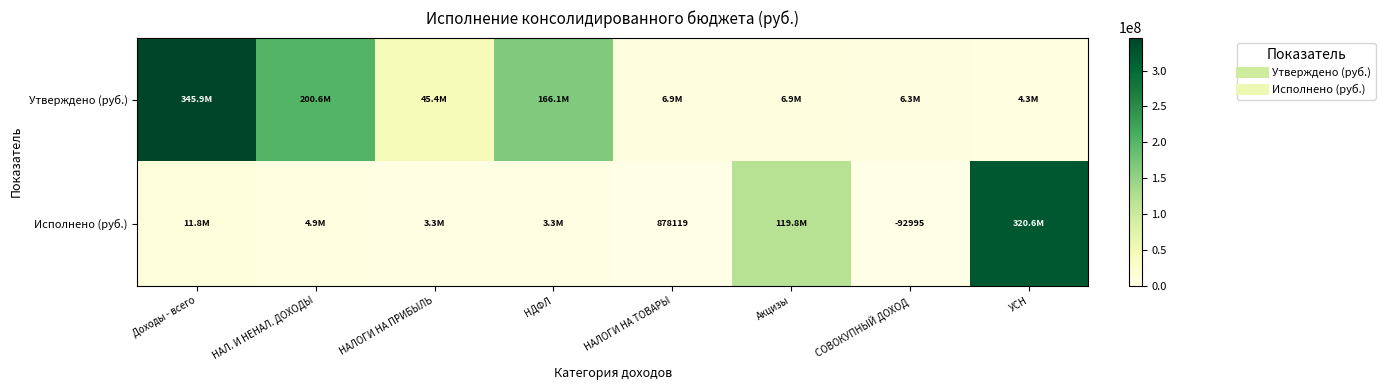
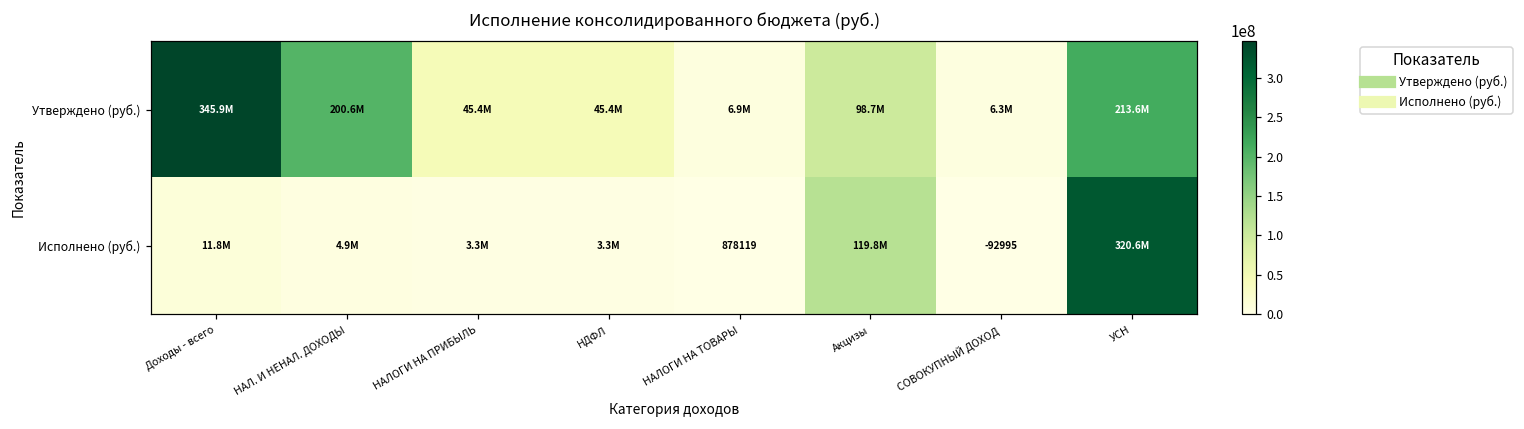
  {
    "Утверждено (руб.)": {
      "Доходы - всего": "345.9M",
      "НАЛ. И НЕНАЛ. ДОХОДЫ": "200.6M",
      "НАЛОГИ НА ПРИБЫЛЬ": "45.4M",
-     "НДФЛ": "166.1M",
+     "НДФЛ": "45.4M",
      "НАЛОГИ НА ТОВАРЫ": "6.9M",
-     "Акцизы": "6.9M",
+     "Акцизы": "98.7M",
      "СОВОКУПНЫЙ ДОХОД": "6.3M",
-     "УСН": "4.3M"
+     "УСН": "213.6M"
    },
    "Исполнено (руб.)": {
      "Доходы - всего": "11.8M",
      "НАЛ. И НЕНАЛ. ДОХОДЫ": "4.9M",
      "НАЛОГИ НА ПРИБЫЛЬ": "3.3M",
      "НДФЛ": "3.3M",
      "НАЛОГИ НА ТОВАРЫ": "878119",
      "Акцизы": "119.8M",
      "СОВОКУПНЫЙ ДОХОД": "-92995",
      "УСН": "320.6M"
    }
  }
